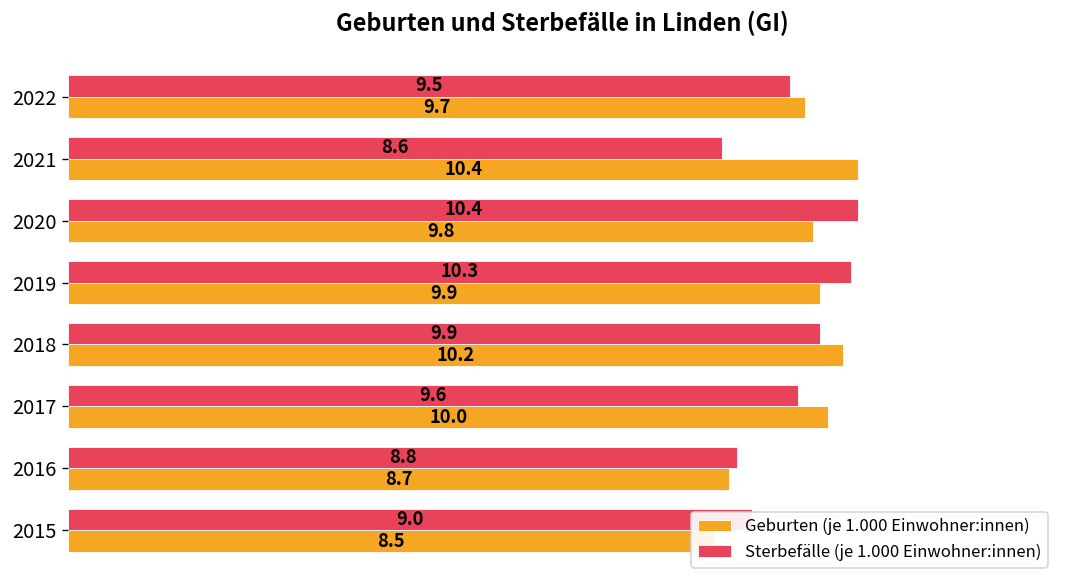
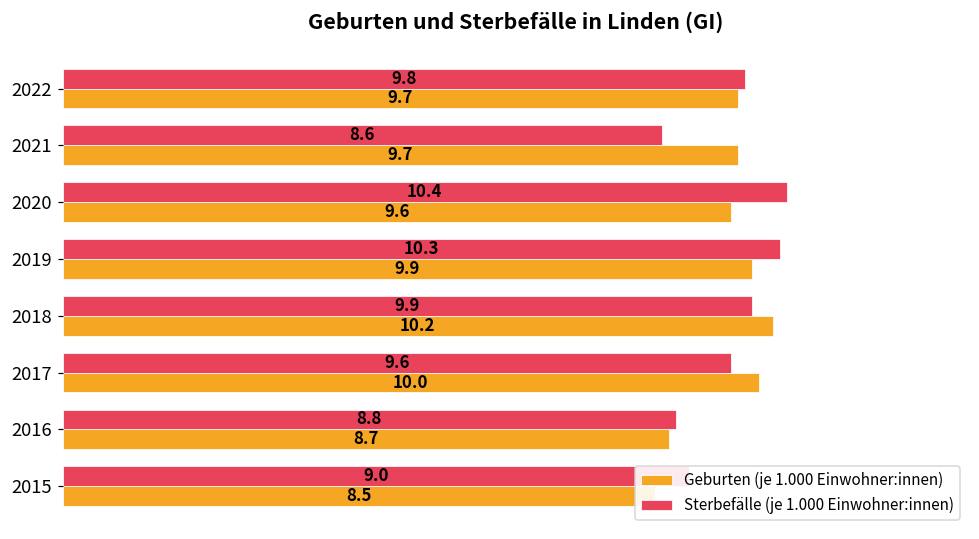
  {
    "Geburten (je 1.000 Einwohner:innen)": {
      "2022": 9.7,
-     "2021": 10.4,
-     "2020": 9.8,
+     "2021": 9.7,
+     "2020": 9.6,
      "2019": 9.9,
      "2018": 10.2,
      "2017": 10.0,
      "2016": 8.7
    },
    "Sterbefälle (je 1.000 Einwohner:innen)": {
-     "2022": 9.5,
+     "2022": 9.8,
      "2021": 8.6,
      "2020": 10.4,
      "2019": 10.3,
      "2018": 9.9,
      "2017": 9.6,
      "2016": 8.8
    }
  }
